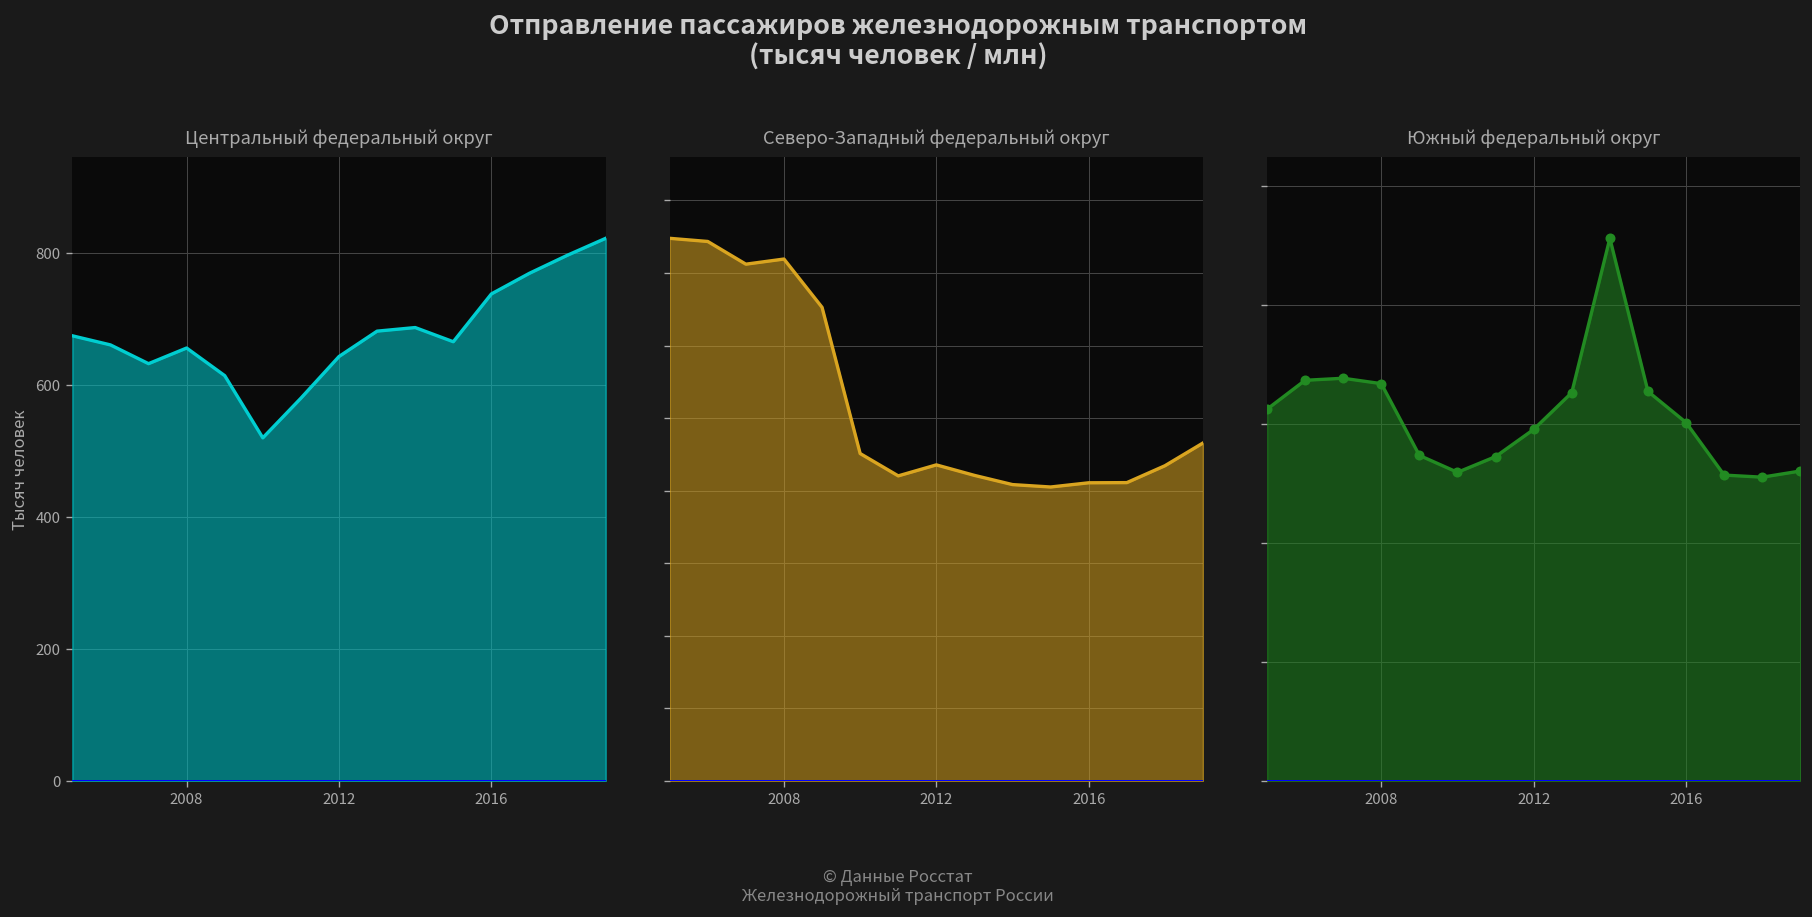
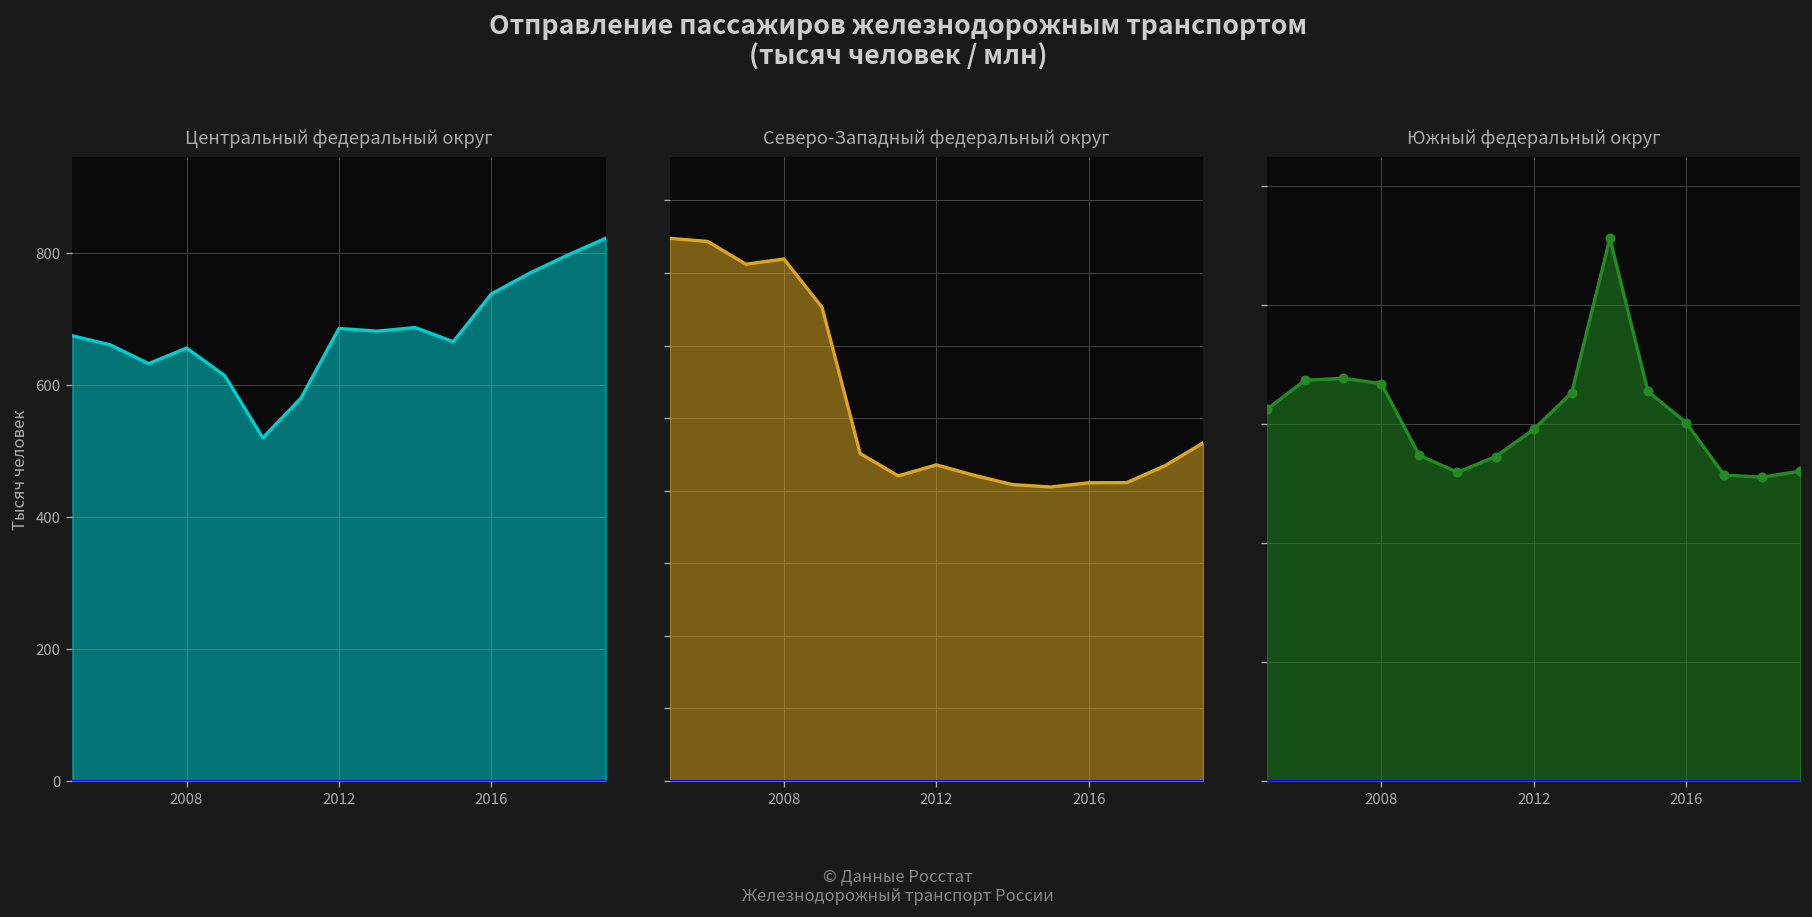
  {
    "Центральный федеральный округ": {
      "2008": 660,
-     "2012": 640,
+     "2012": 690,
      "2016": 740
    }
  }
